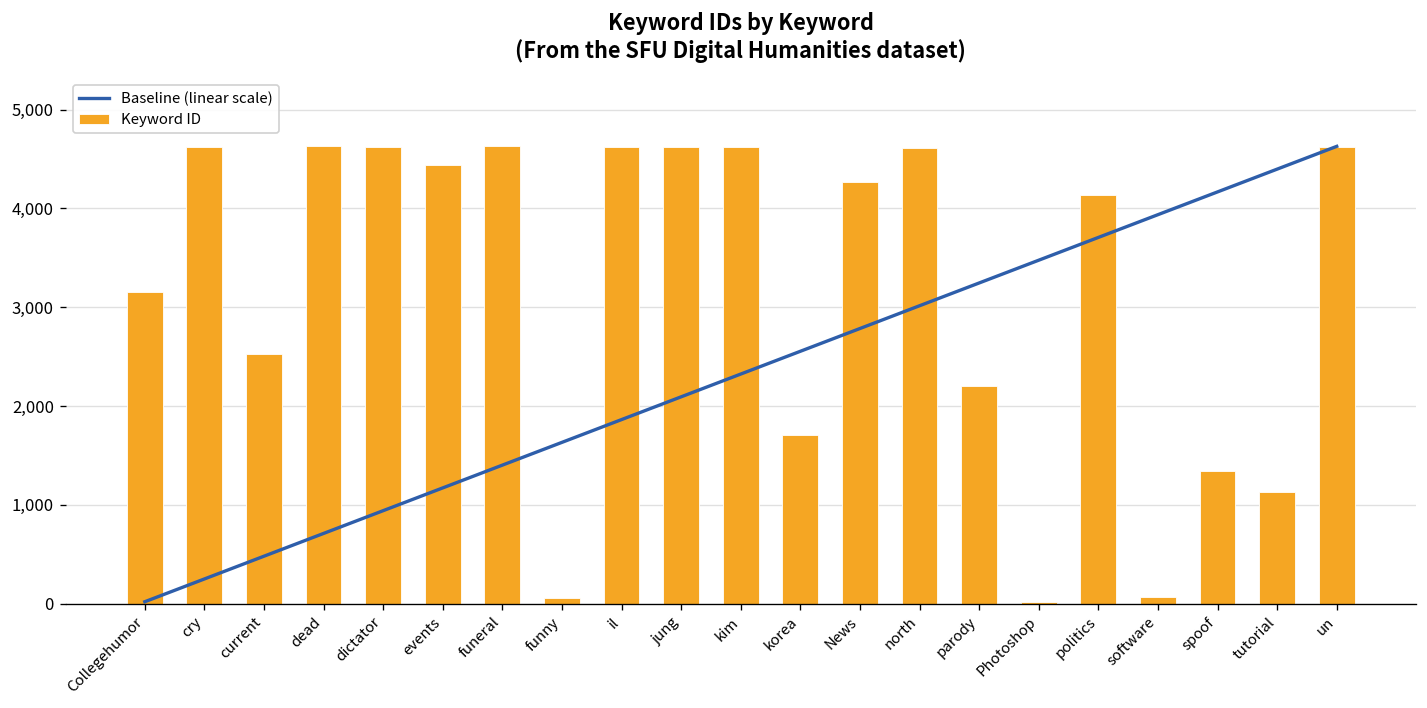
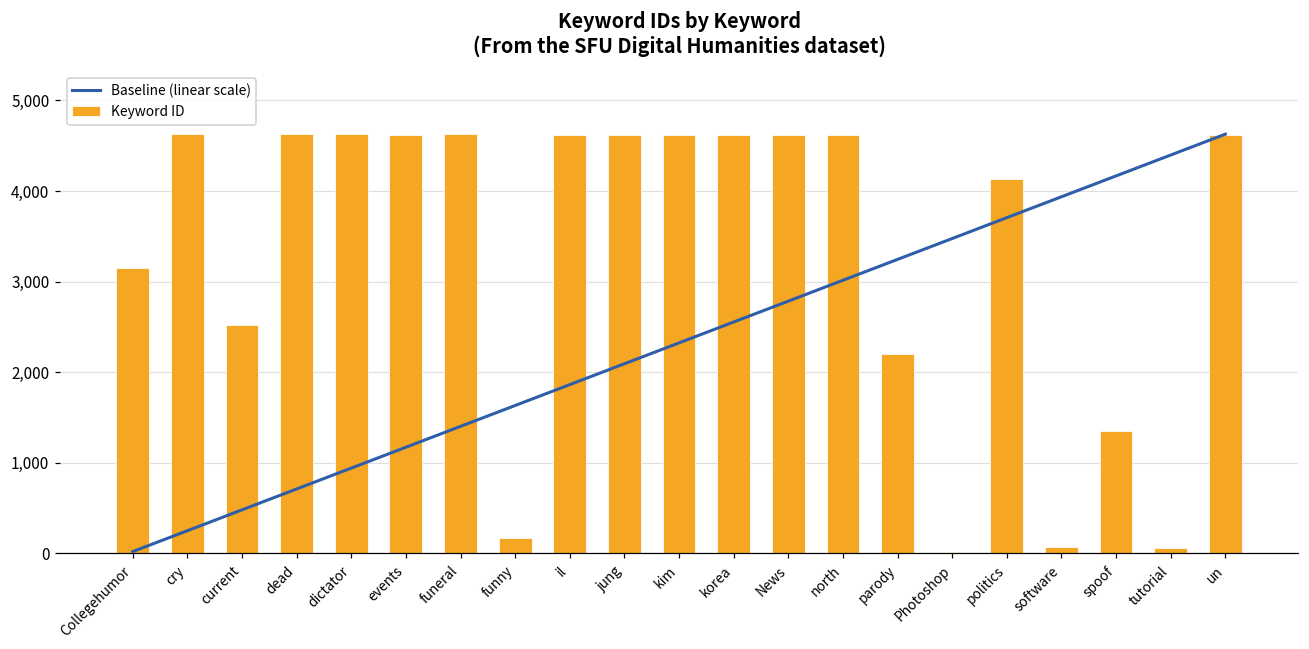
  {
    "Baseline (linear scale)": {
      "Collegehumor": "0",
      "cry": "200",
      "current": "500",
      "dead": "700",
      "dictator": "900",
      "events": "1,200",
      "funeral": "1,400",
      "funny": "1,600",
      "il": "1,900",
      "jung": "2,100",
      "kim": "2,300",
      "korea": "2,600",
      "News": "2,800",
      "north": "3,000",
      "parody": "3,200",
      "Photoshop": "3,500",
      "politics": "3,700",
      "software": "3,900",
      "spoof": "4,200",
      "tutorial": "4,400",
      "un": "4,600"
    },
    "Keyword ID": {
      "Collegehumor": "3,200",
      "cry": "4,600",
      "current": "2,500",
      "dead": "4,600",
      "dictator": "4,600",
-     "events": "4,400",
+     "events": "4,600",
      "funeral": "4,600",
-     "funny": "100",
+     "funny": "200",
      "il": "4,600",
      "jung": "4,600",
      "kim": "4,600",
-     "korea": "1,700",
-     "News": "4,300",
+     "korea": "4,600",
+     "News": "4,600",
      "north": "4,600",
      "parody": "2,200",
      "politics": "4,100",
      "software": "100",
      "spoof": "1,300",
-     "tutorial": "1,100",
+     "tutorial": "100",
      "un": "4,600"
    }
  }
